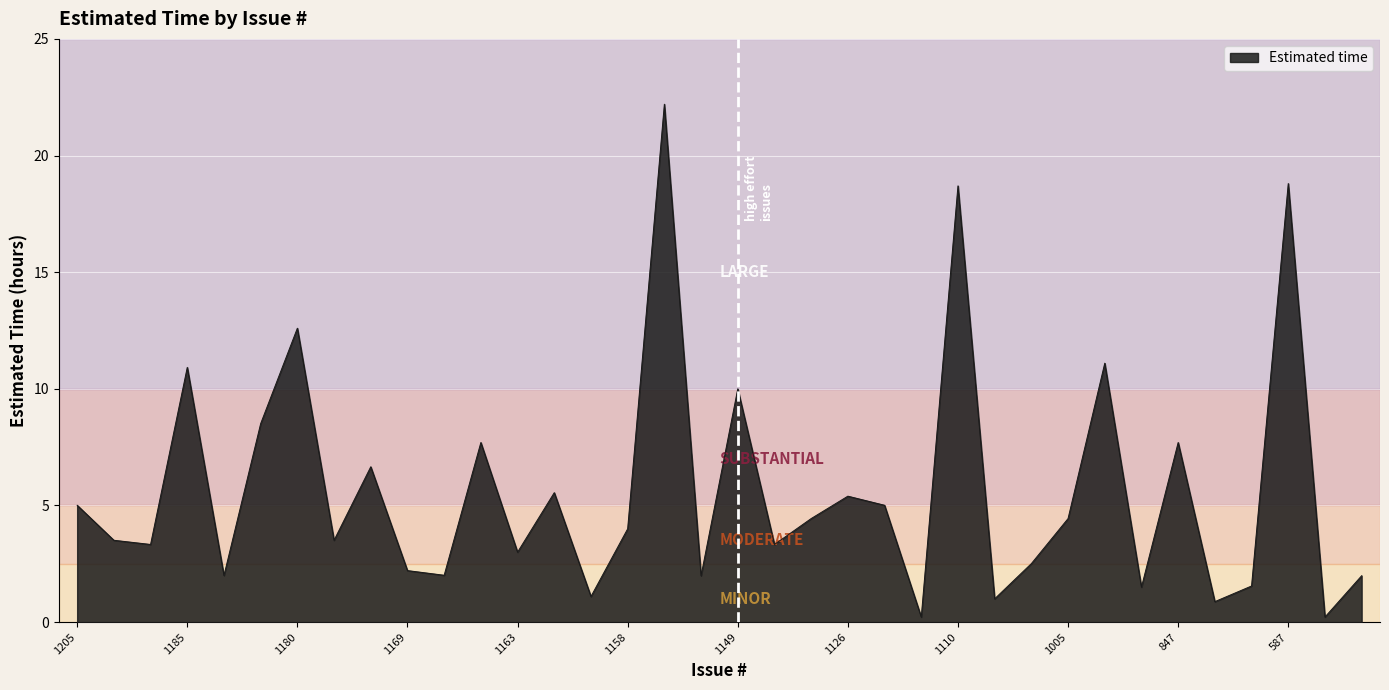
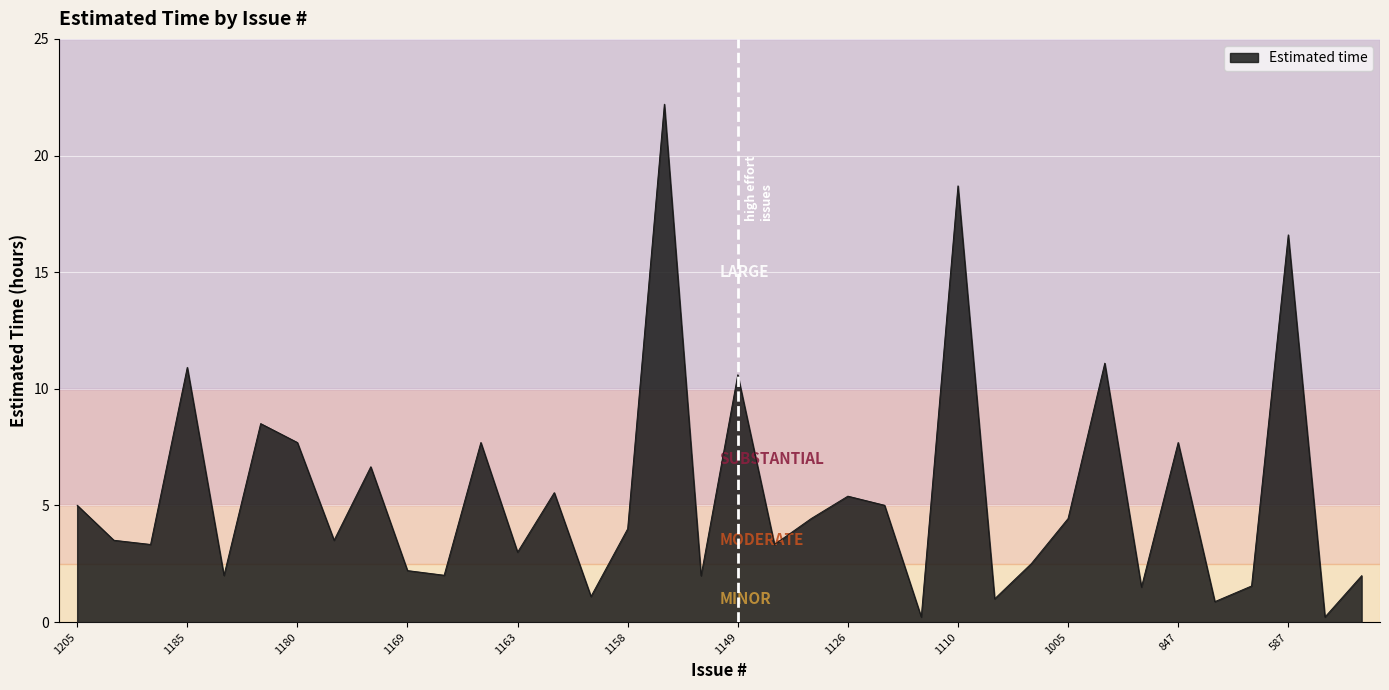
  {
    "1205": 5.0,
    "1185": 10.9,
-   "1180": 12.6,
+   "1180": 7.7,
    "1169": 2.2,
    "1163": 3.0,
    "1158": 4.0,
-   "1149": 10.0,
+   "1149": 10.6,
    "1126": 5.4,
    "1110": 18.7,
    "1005": 4.4,
    "847": 7.7,
-   "587": 18.8
+   "587": 16.6
  }
